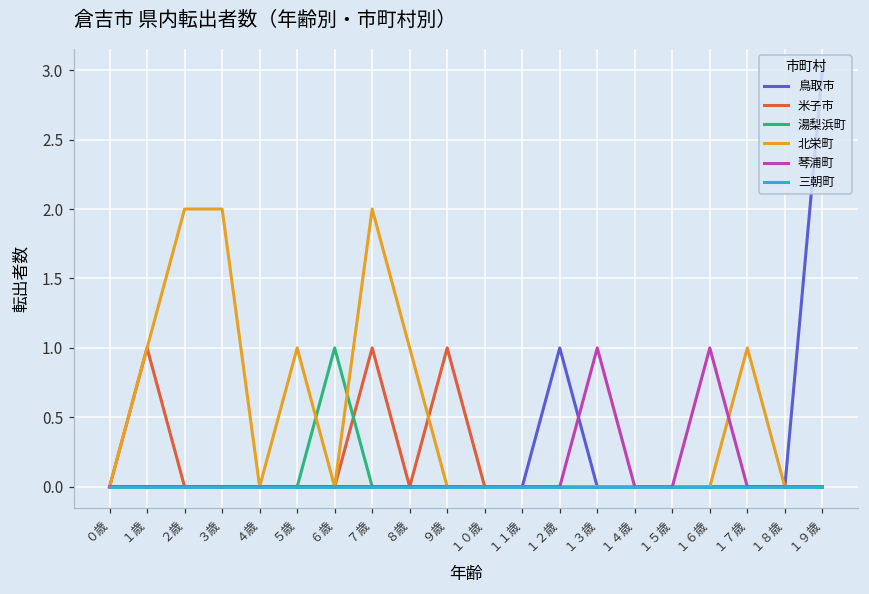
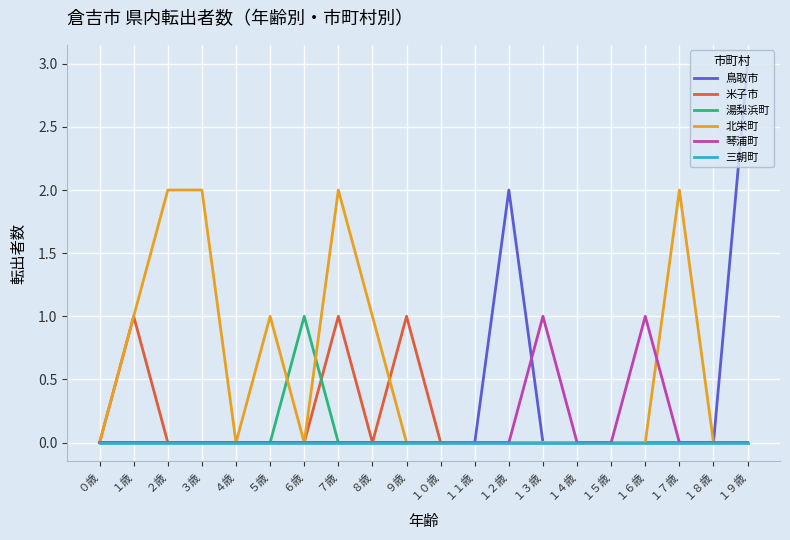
  {
    "鳥取市": {
-     "１２歳": 1
+     "１２歳": 2
    },
    "米子市": {
      "７歳": 1,
      "９歳": 1
    },
    "湯梨浜町": {
      "６歳": 1
    },
    "北栄町": {
      "２歳": 2,
      "３歳": 2,
      "５歳": 1,
      "７歳": 2,
      "８歳": 1,
-     "１７歳": 1
+     "１７歳": 2
    },
    "琴浦町": {
      "１３歳": 1,
      "１６歳": 1
    }
  }
